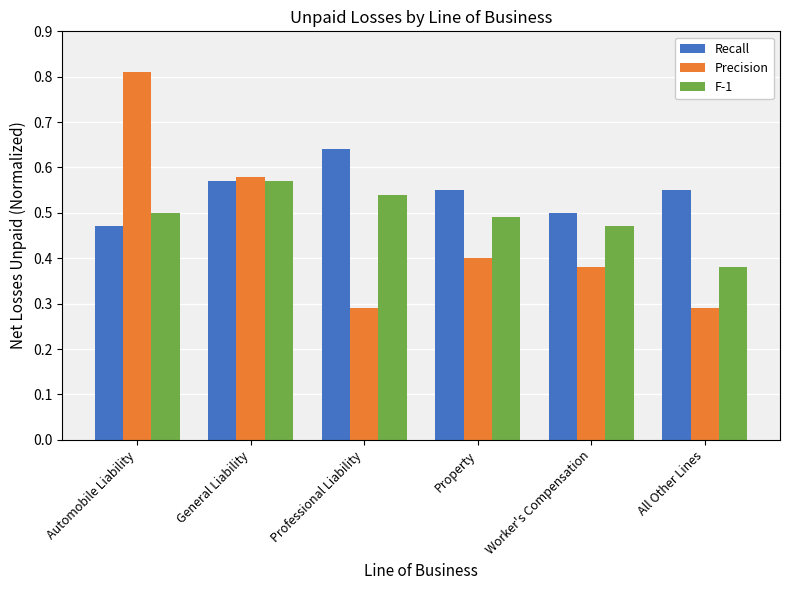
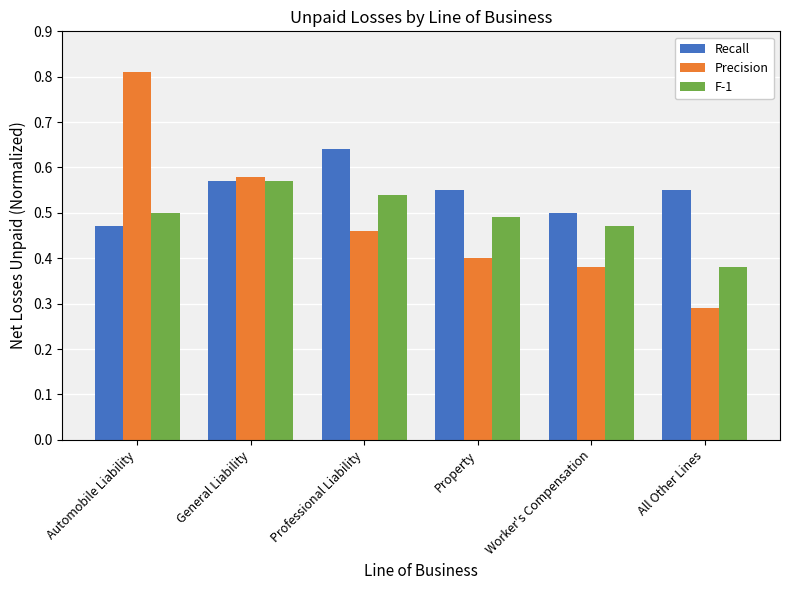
  {
    "Recall": {
      "Automobile Liability": 0.47,
      "General Liability": 0.57,
      "Professional Liability": 0.64,
      "Property": 0.55,
      "Worker's Compensation": 0.50,
      "All Other Lines": 0.55
    },
    "Precision": {
      "Automobile Liability": 0.81,
      "General Liability": 0.58,
-     "Professional Liability": 0.29,
+     "Professional Liability": 0.46,
      "Property": 0.40,
      "Worker's Compensation": 0.38,
      "All Other Lines": 0.29
    },
    "F-1": {
      "Automobile Liability": 0.50,
      "General Liability": 0.57,
      "Professional Liability": 0.54,
      "Property": 0.49,
      "Worker's Compensation": 0.47,
      "All Other Lines": 0.38
    }
  }
